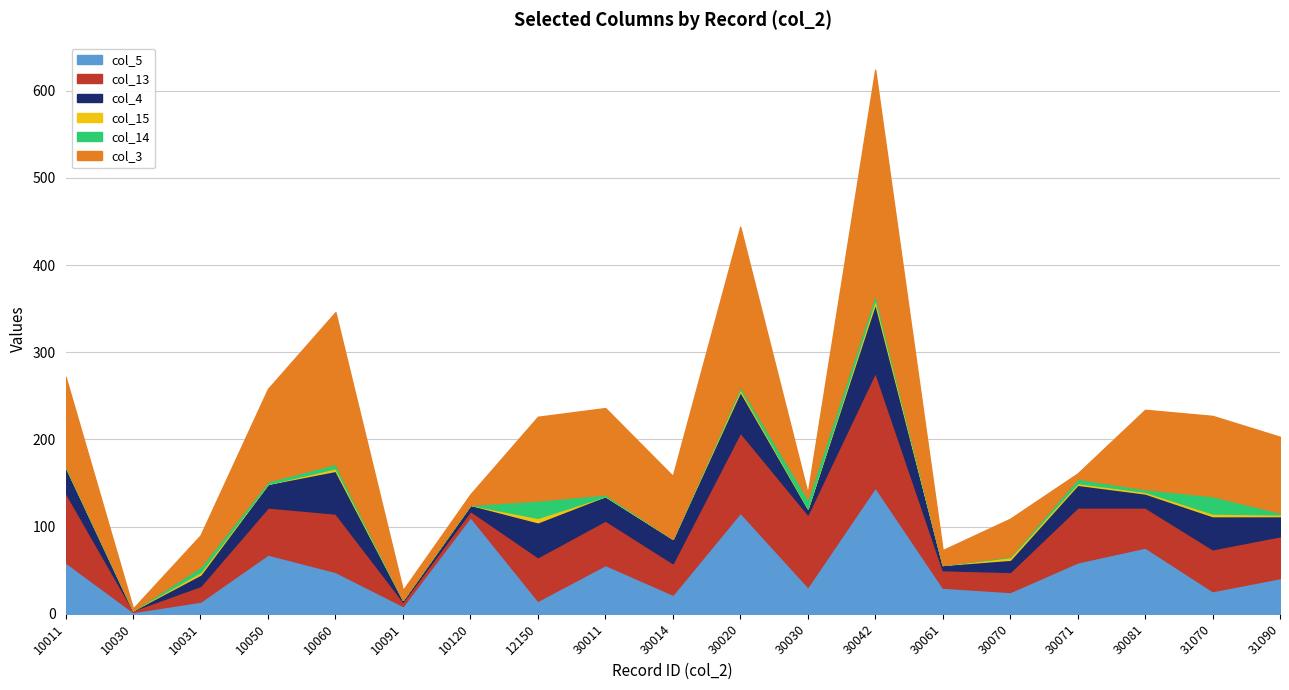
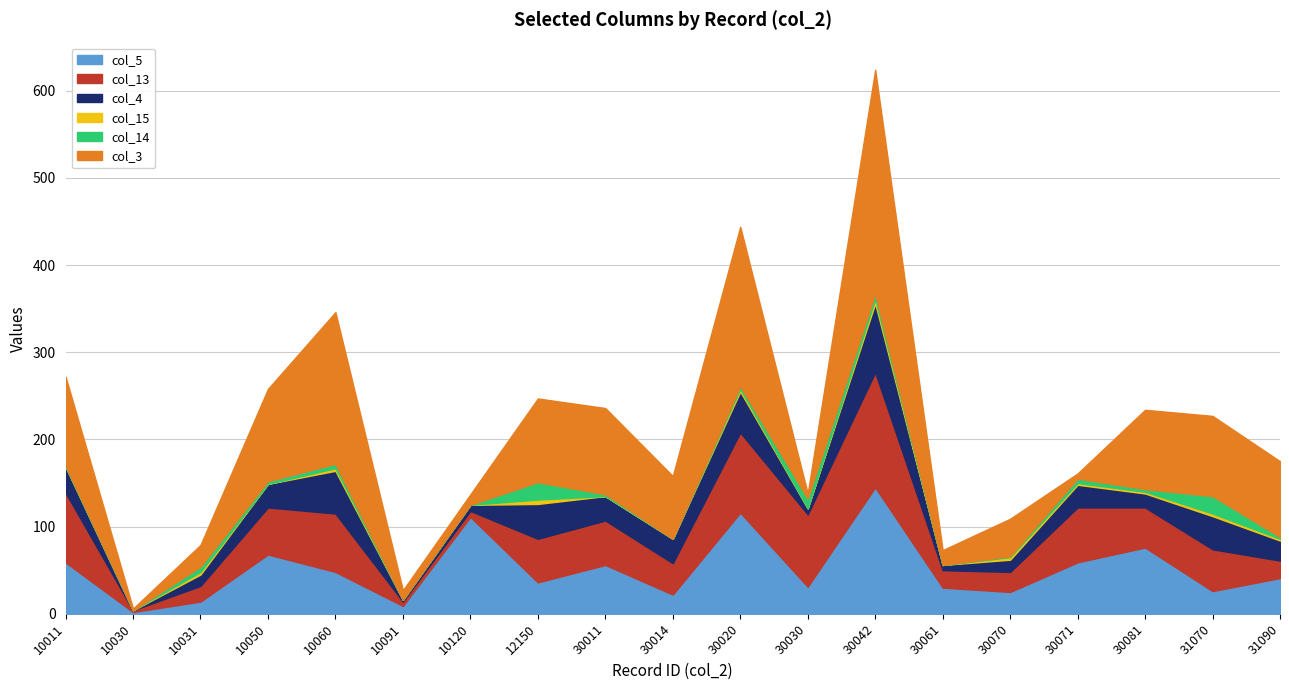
  {
    "col_5": {
-     "12150": 20
+     "12150": 40
    },
    "col_13": {
-     "31090": 50
+     "31090": 20
    },
    "col_3": {
      "10011": 100,
-     "10031": 40,
+     "10031": 30,
      "10050": 110,
      "10060": 170,
      "10091": 10,
      "10120": 10,
      "12150": 100,
      "30011": 100,
      "30014": 70,
      "30020": 180,
      "30030": 10,
      "30042": 260,
      "30061": 20,
      "30070": 40,
      "30071": 10,
      "30081": 90,
      "31070": 90,
      "31090": 90
    }
  }
